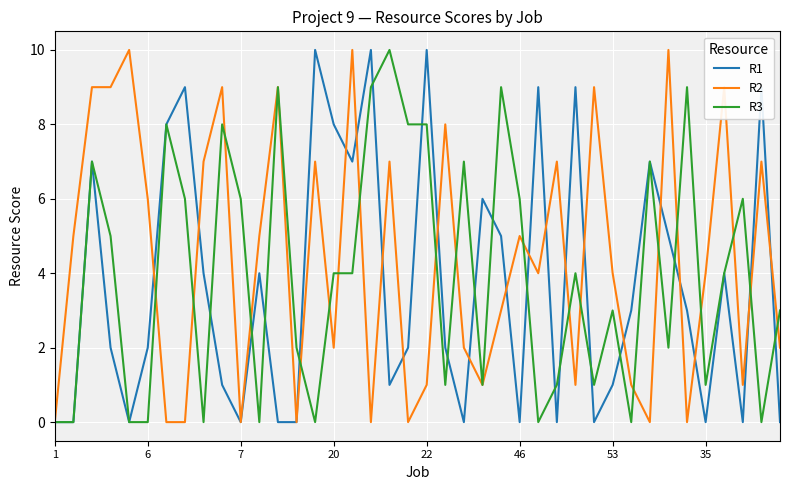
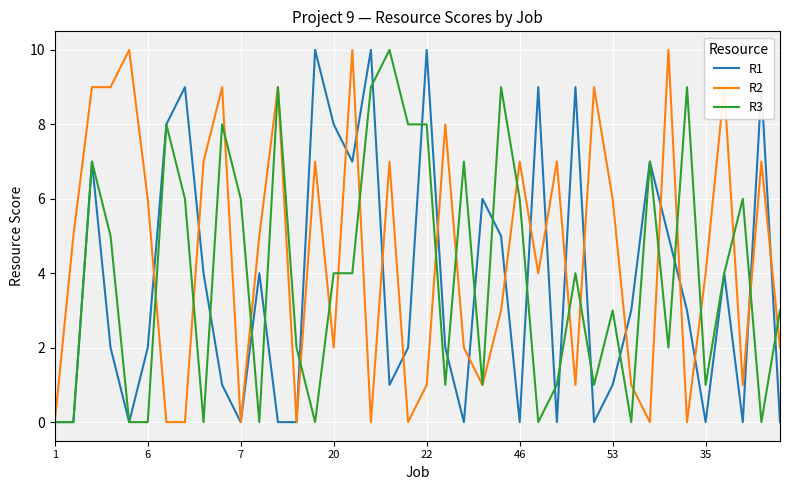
  {
    "R1": {
      "20": 8,
      "46": 0,
      "53": 1,
      "35": 0
    },
    "R2": {
      "20": 2,
-     "46": 5,
-     "53": 4,
+     "46": 7,
+     "53": 6,
      "35": 4
    },
    "R3": {
      "20": 4,
      "46": 6,
      "53": 3,
      "35": 1
    }
  }
